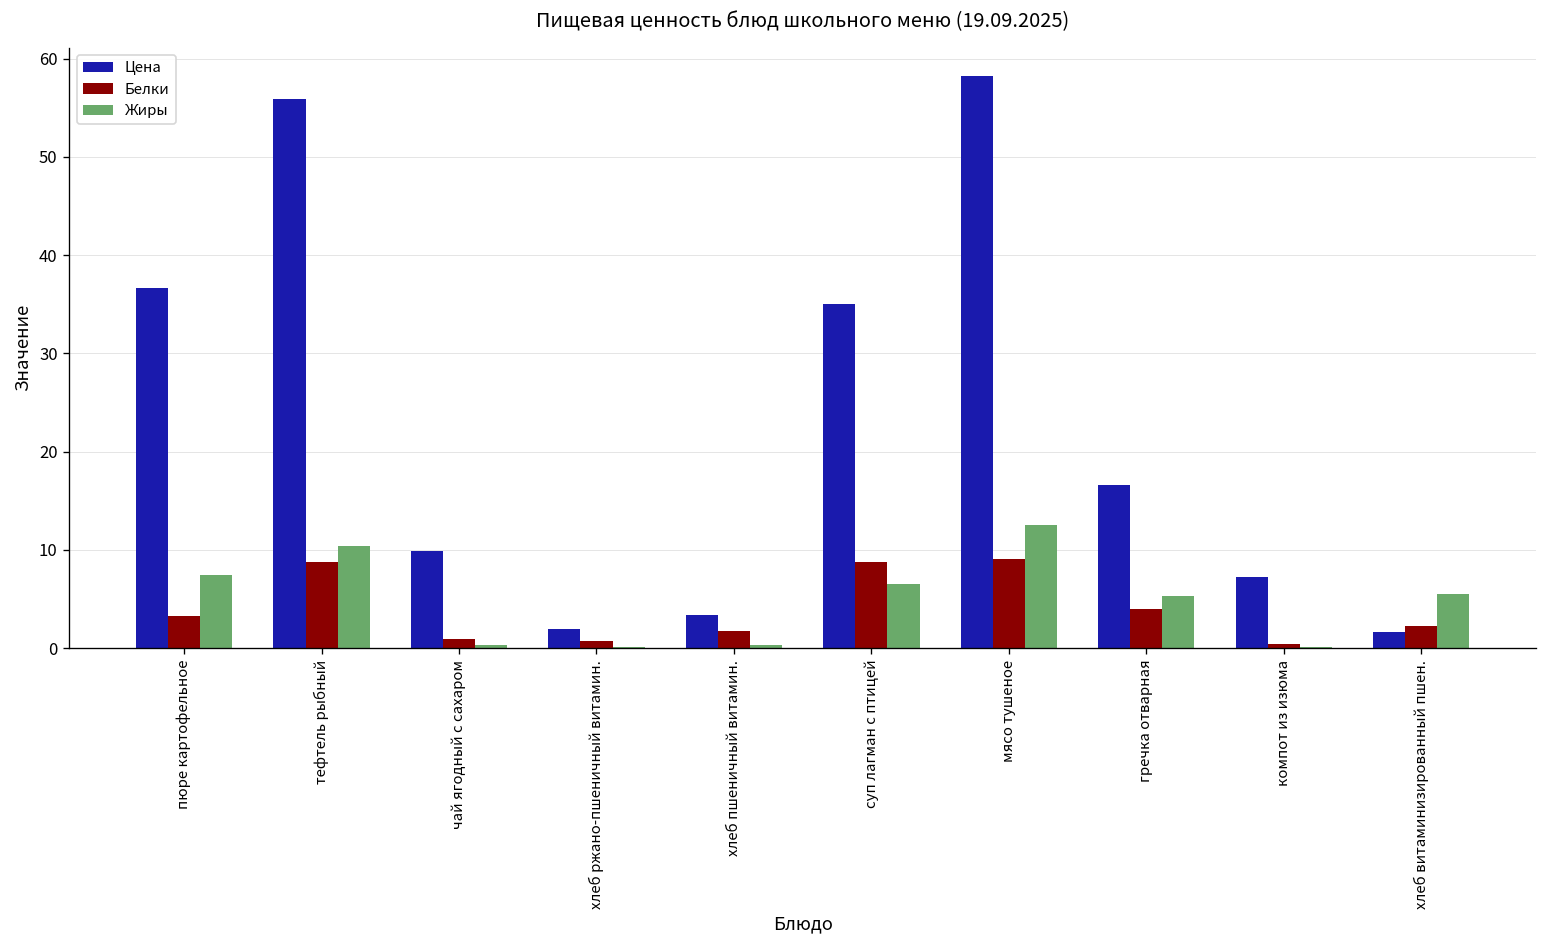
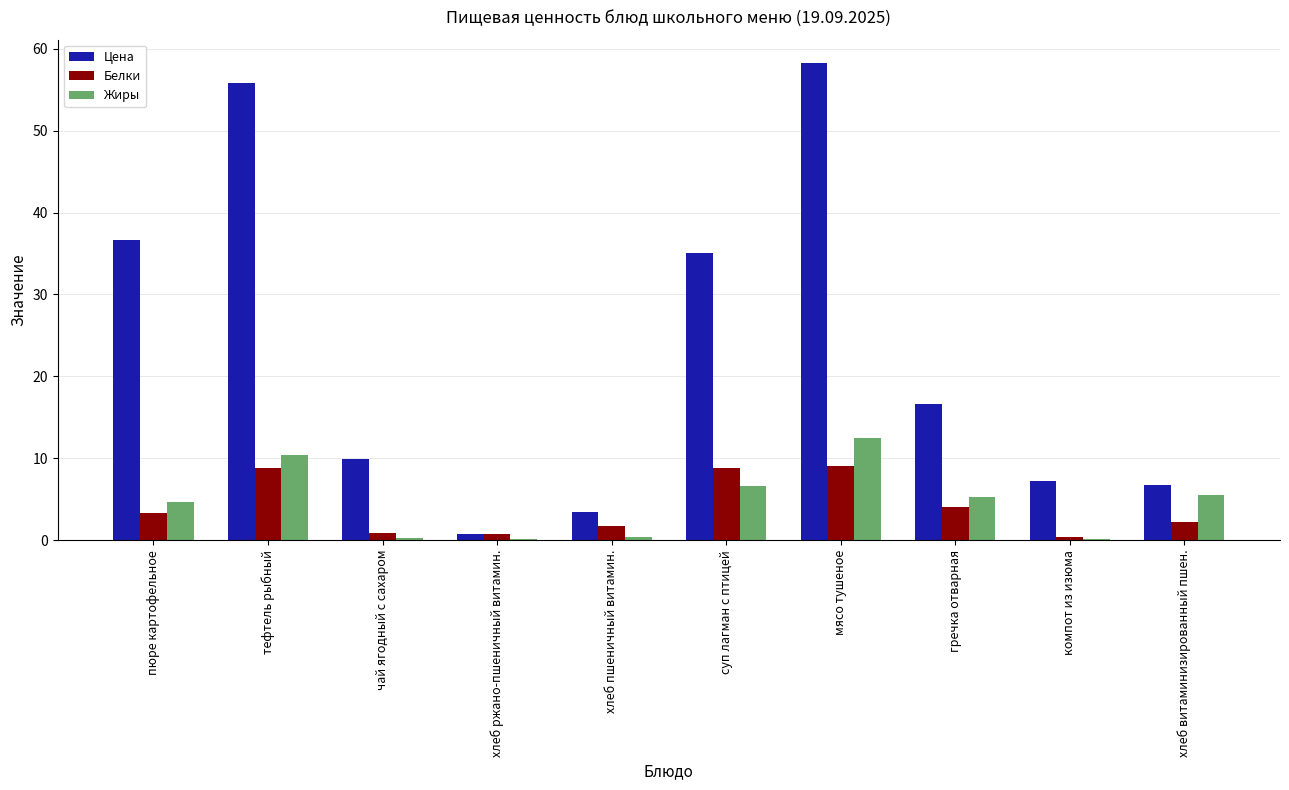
  {
    "Цена": {
      "пюре картофельное": 37,
      "тефтель рыбный": 56,
      "чай ягодный с сахаром": 10,
-     "хлеб ржано-пшеничный витамин.": 2,
+     "хлеб ржано-пшеничный витамин.": 1,
      "хлеб пшеничный витамин.": 3,
      "суп лагман с птицей": 35,
      "мясо тушеное": 58,
      "гречка отварная": 17,
      "компот из изюма": 7,
-     "хлеб витаминизированный пшен.": 2
+     "хлеб витаминизированный пшен.": 7
    },
    "Белки": {
      "пюре картофельное": 3,
      "тефтель рыбный": 9,
      "чай ягодный с сахаром": 1,
      "хлеб ржано-пшеничный витамин.": 1,
      "хлеб пшеничный витамин.": 2,
      "суп лагман с птицей": 9,
      "мясо тушеное": 9,
      "гречка отварная": 4,
      "компот из изюма": 0,
      "хлеб витаминизированный пшен.": 2
    },
    "Жиры": {
-     "пюре картофельное": 7,
+     "пюре картофельное": 5,
      "тефтель рыбный": 10,
      "хлеб пшеничный витамин.": 0,
      "суп лагман с птицей": 7,
      "мясо тушеное": 13,
      "гречка отварная": 5,
      "хлеб витаминизированный пшен.": 6
    }
  }
